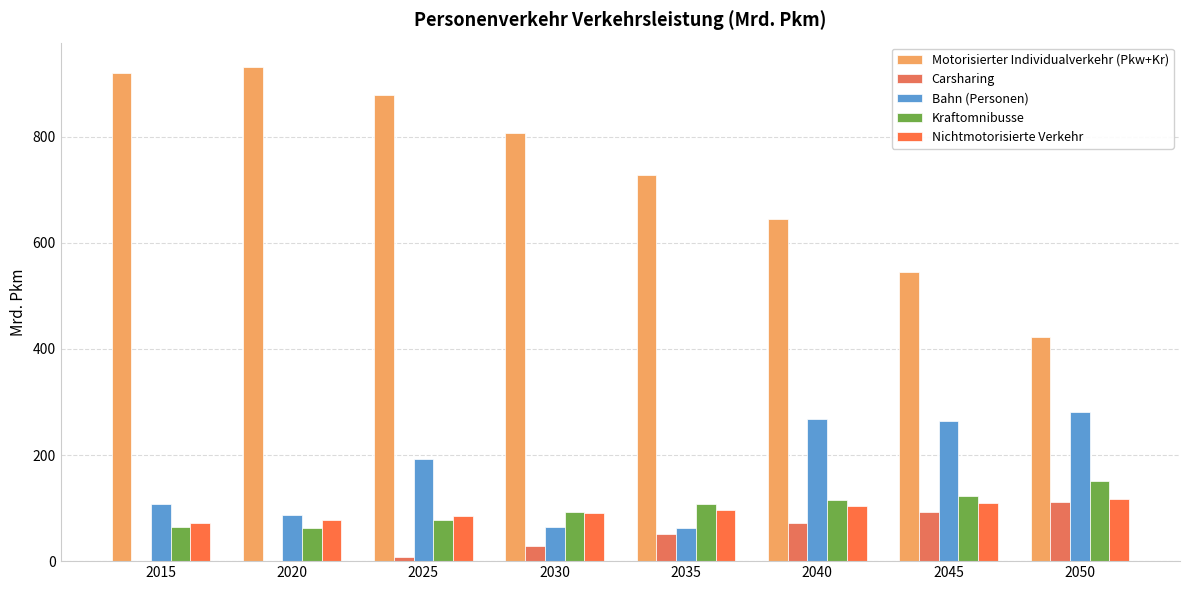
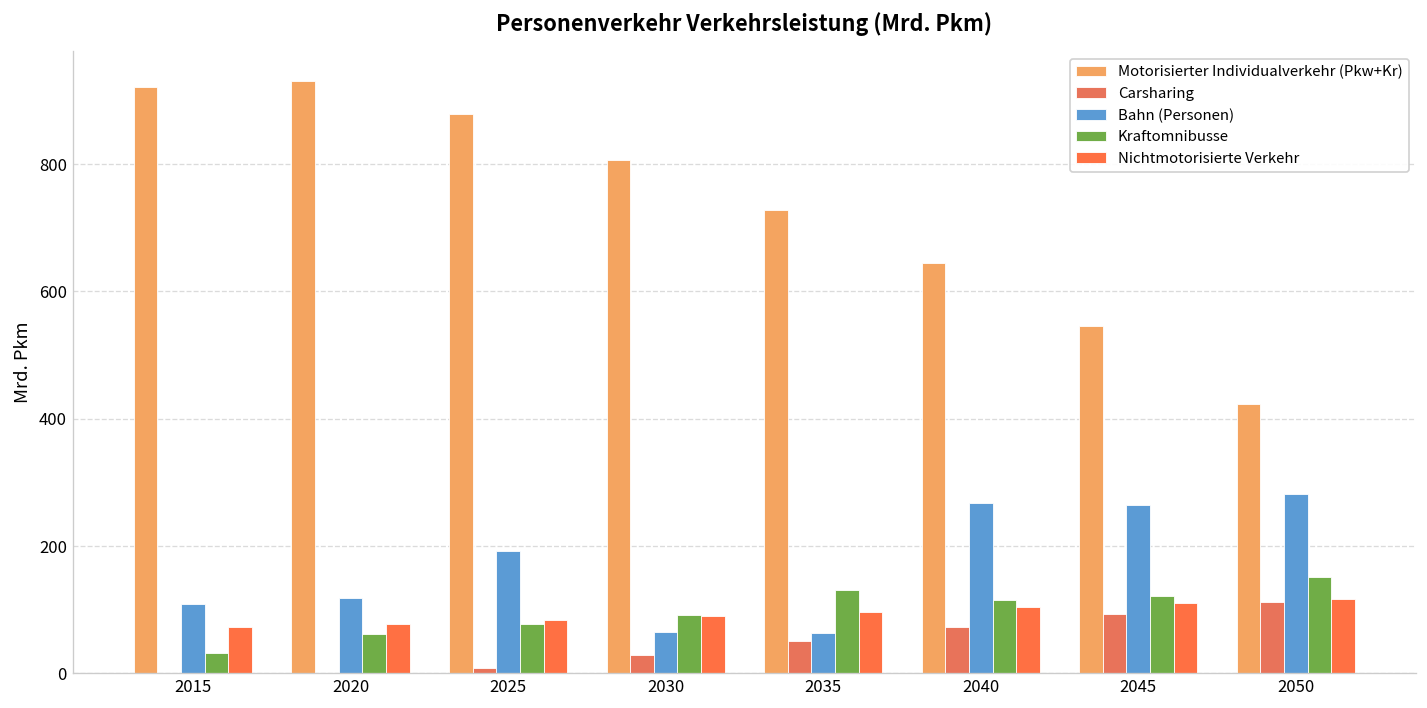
  {
    "Bahn (Personen)": {
      "2015": 110,
-     "2020": 90,
+     "2020": 120,
      "2025": 190,
      "2030": 70,
      "2035": 60,
      "2040": 270,
      "2045": 260,
      "2050": 280
    },
    "Kraftomnibusse": {
-     "2015": 70,
+     "2015": 30,
      "2020": 60,
      "2025": 80,
      "2030": 90,
-     "2035": 110,
+     "2035": 130,
      "2040": 110,
      "2045": 120,
      "2050": 150
    }
  }
